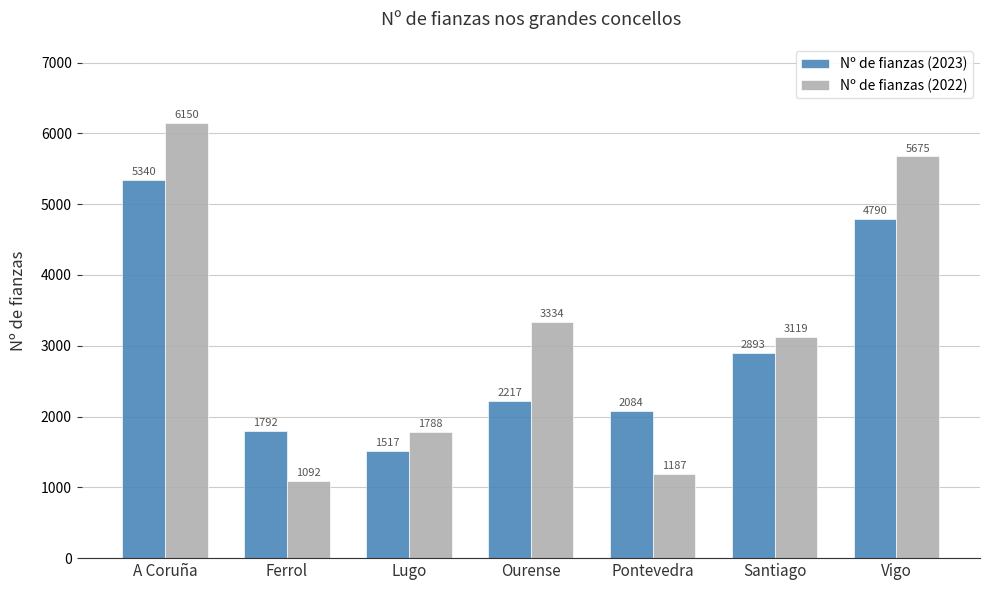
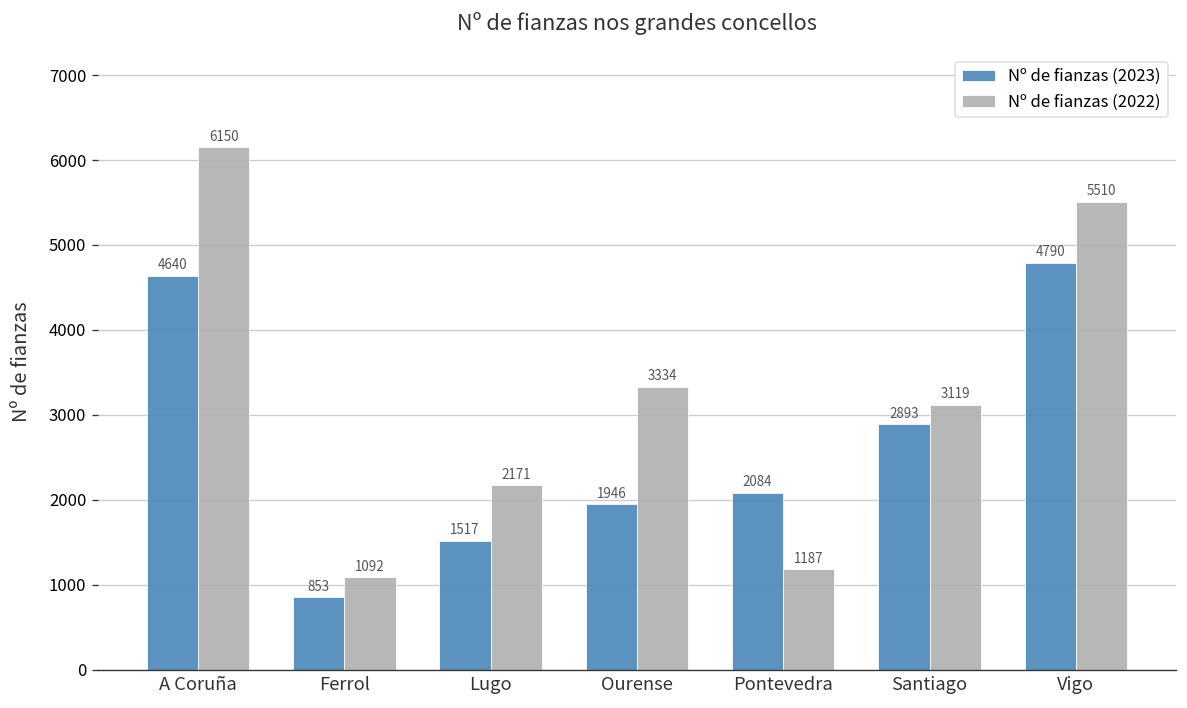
  {
    "Nº de fianzas (2023)": {
-     "A Coruña": 5340,
-     "Ferrol": 1792,
+     "A Coruña": 4640,
+     "Ferrol": 853,
      "Lugo": 1517,
-     "Ourense": 2217,
+     "Ourense": 1946,
      "Pontevedra": 2084,
      "Santiago": 2893,
      "Vigo": 4790
    },
    "Nº de fianzas (2022)": {
      "A Coruña": 6150,
      "Ferrol": 1092,
-     "Lugo": 1788,
+     "Lugo": 2171,
      "Ourense": 3334,
      "Pontevedra": 1187,
      "Santiago": 3119,
-     "Vigo": 5675
+     "Vigo": 5510
    }
  }
